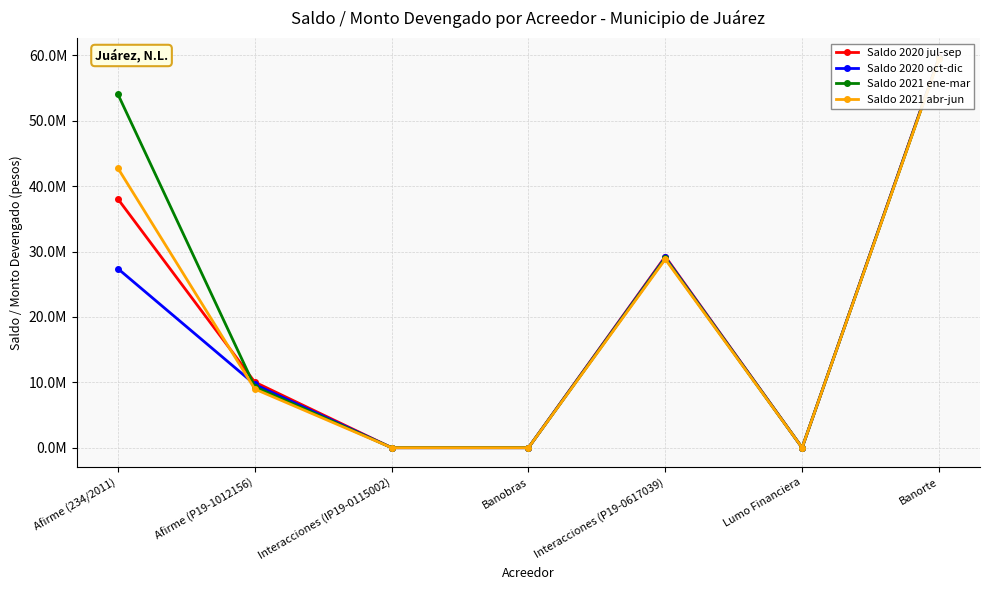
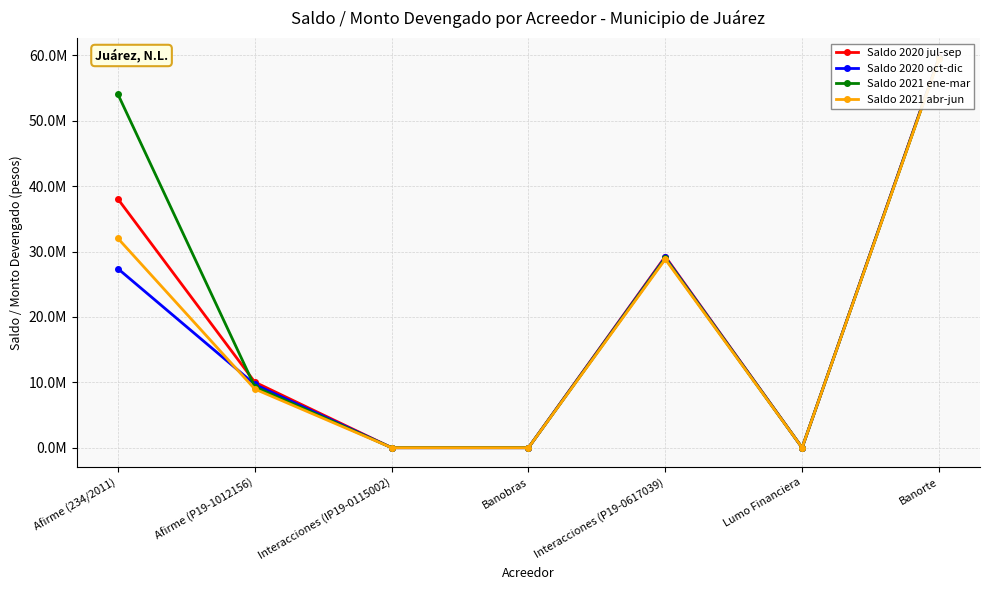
  {
    "Saldo 2020 jul-sep": {
      "Afirme (234/2011)": 38000000
    },
    "Saldo 2020 oct-dic": {
      "Afirme (234/2011)": 27000000
    },
    "Saldo 2021 ene-mar": {
      "Afirme (234/2011)": 54000000
    },
    "Saldo 2021 abr-jun": {
-     "Afirme (234/2011)": 43000000
+     "Afirme (234/2011)": 32000000
    }
  }
